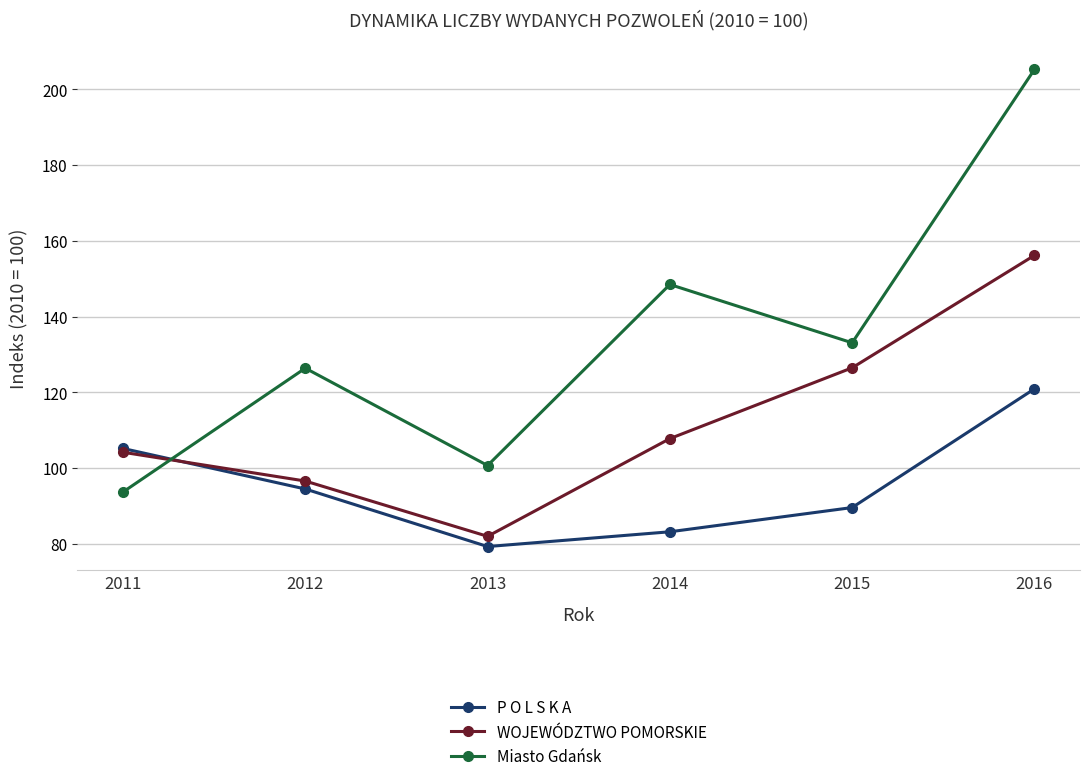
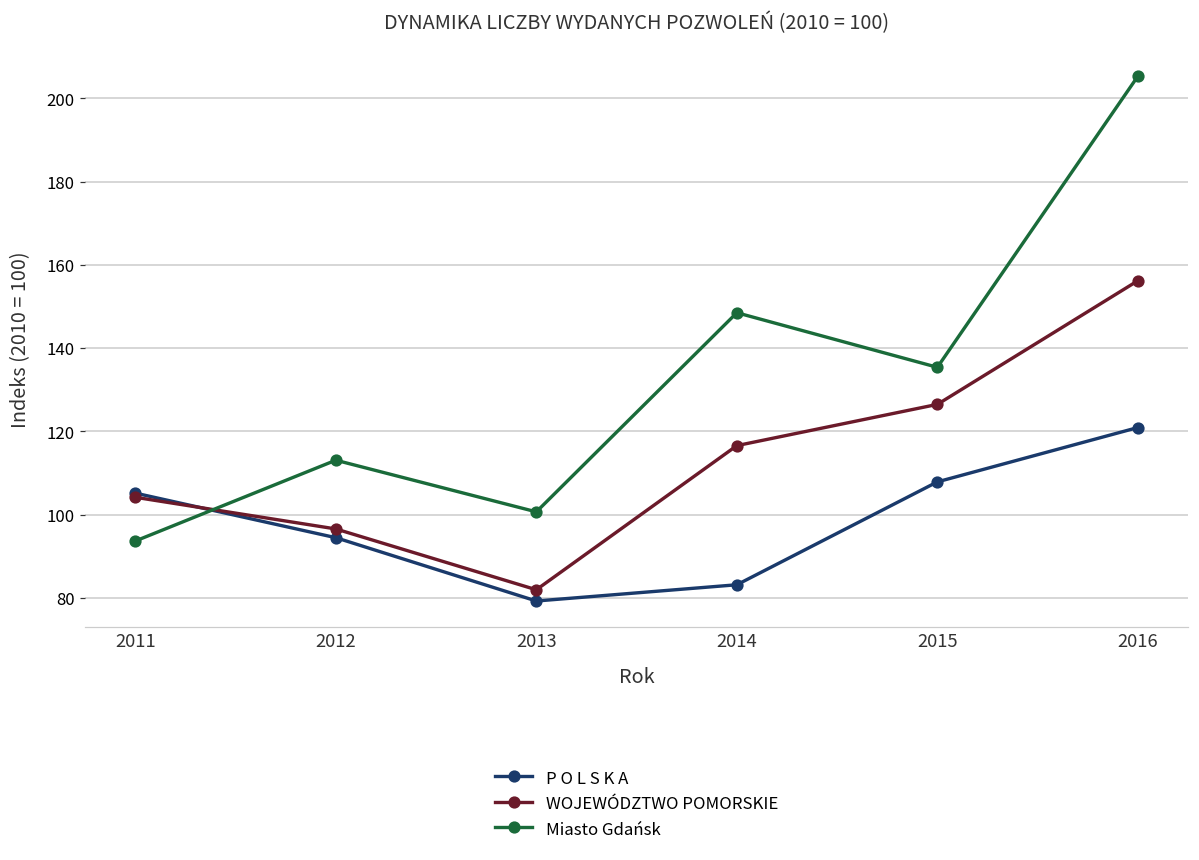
  {
    "P O L S K A": {
      "2011": 105,
      "2012": 95,
      "2013": 79,
      "2014": 83,
-     "2015": 90,
+     "2015": 108,
      "2016": 121
    },
    "WOJEWÓDZTWO POMORSKIE": {
      "2011": 104,
      "2012": 97,
      "2013": 82,
-     "2014": 108,
+     "2014": 117,
      "2015": 127,
      "2016": 156
    },
    "Miasto Gdańsk": {
      "2011": 94,
-     "2012": 126,
+     "2012": 113,
      "2013": 101,
      "2014": 149,
-     "2015": 133,
+     "2015": 135,
      "2016": 205
    }
  }
